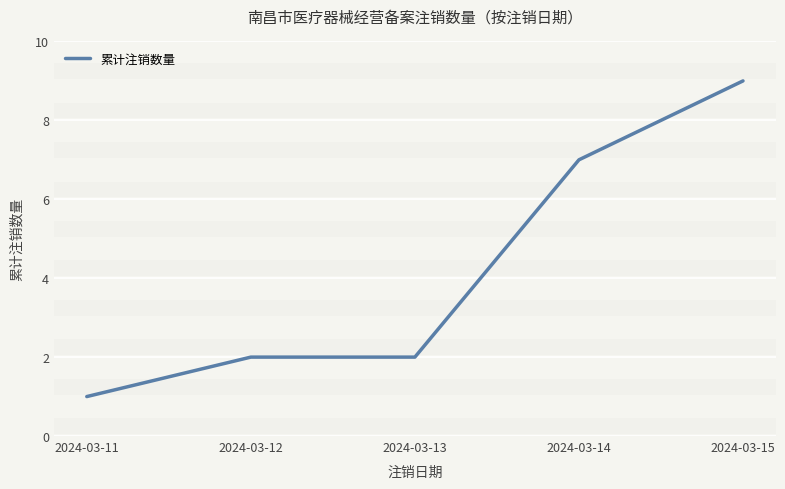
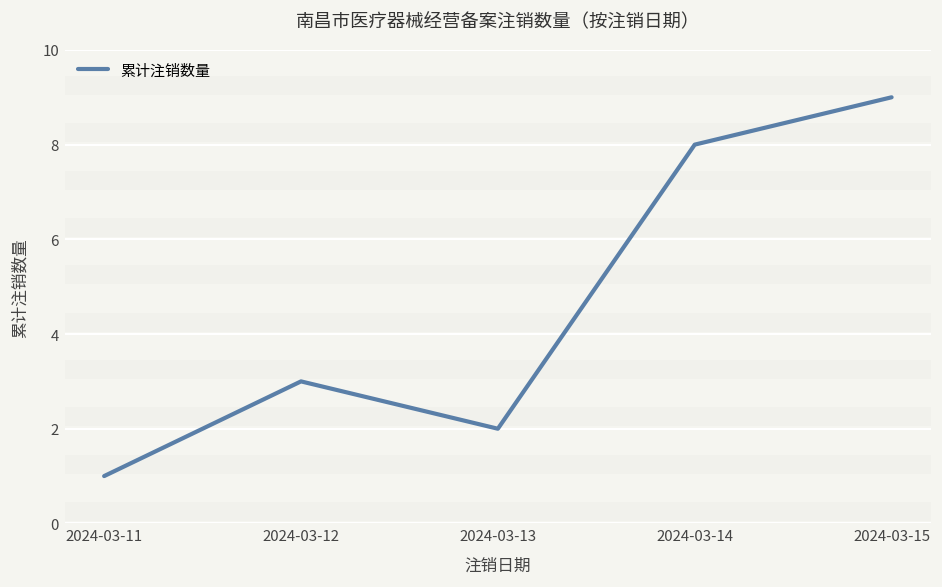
  {
    "2024-03-11": 1,
-   "2024-03-12": 2,
+   "2024-03-12": 3,
    "2024-03-13": 2,
-   "2024-03-14": 7,
+   "2024-03-14": 8,
    "2024-03-15": 9
  }
